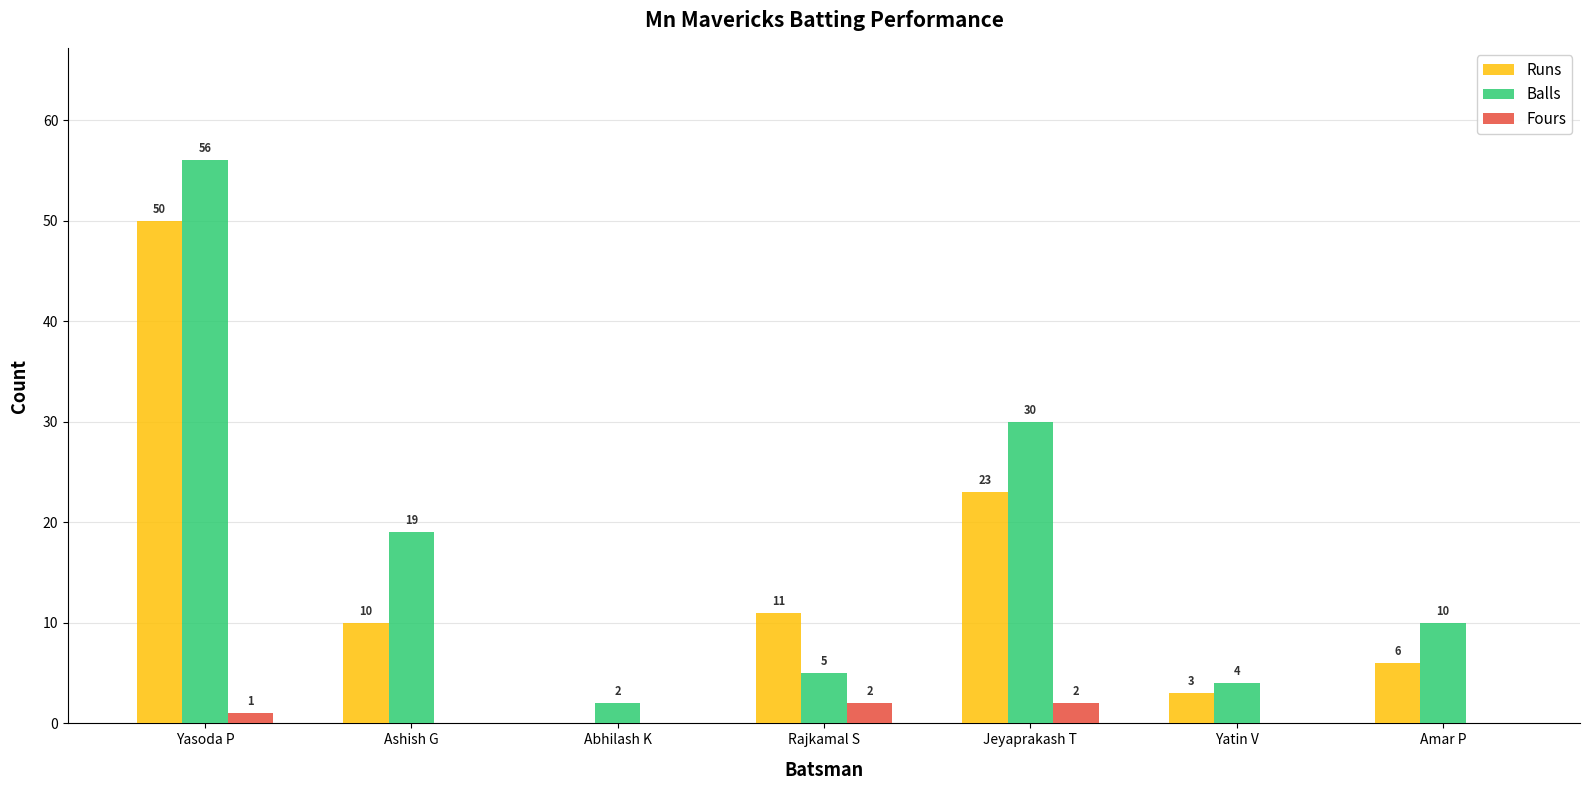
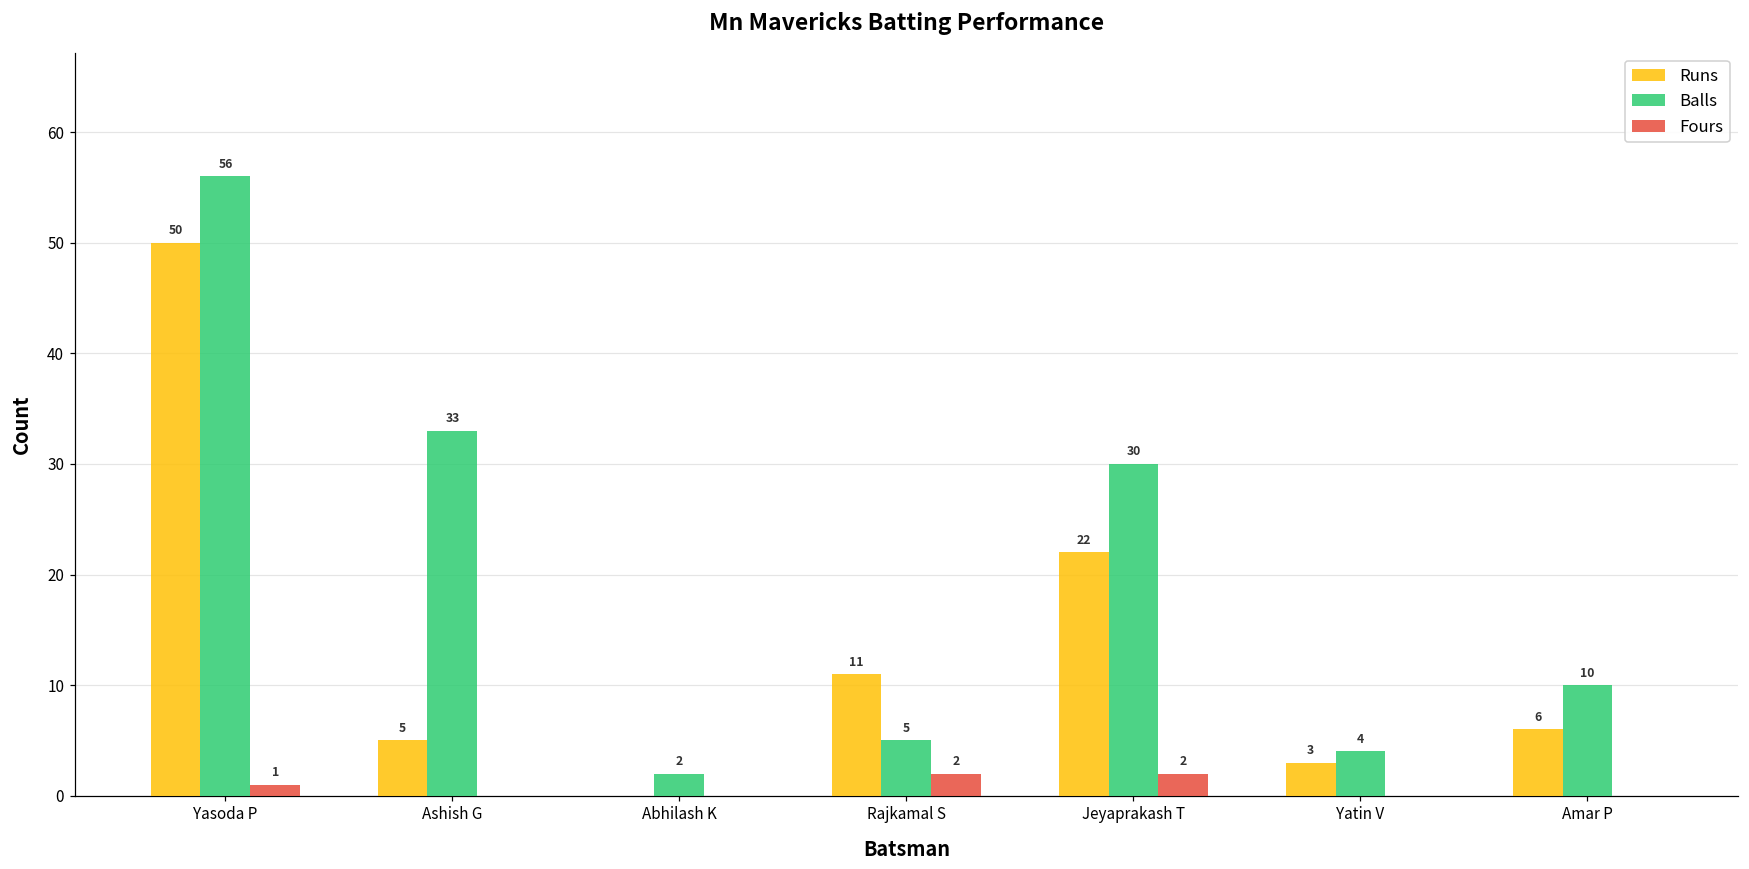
  {
    "Runs": {
      "Yasoda P": 50,
-     "Ashish G": 10,
+     "Ashish G": 5,
      "Rajkamal S": 11,
-     "Jeyaprakash T": 23,
+     "Jeyaprakash T": 22,
      "Yatin V": 3,
      "Amar P": 6
    },
    "Balls": {
      "Yasoda P": 56,
-     "Ashish G": 19,
+     "Ashish G": 33,
      "Abhilash K": 2,
      "Rajkamal S": 5,
      "Jeyaprakash T": 30,
      "Yatin V": 4,
      "Amar P": 10
    },
    "Fours": {
      "Yasoda P": 1,
      "Rajkamal S": 2,
      "Jeyaprakash T": 2
    }
  }
